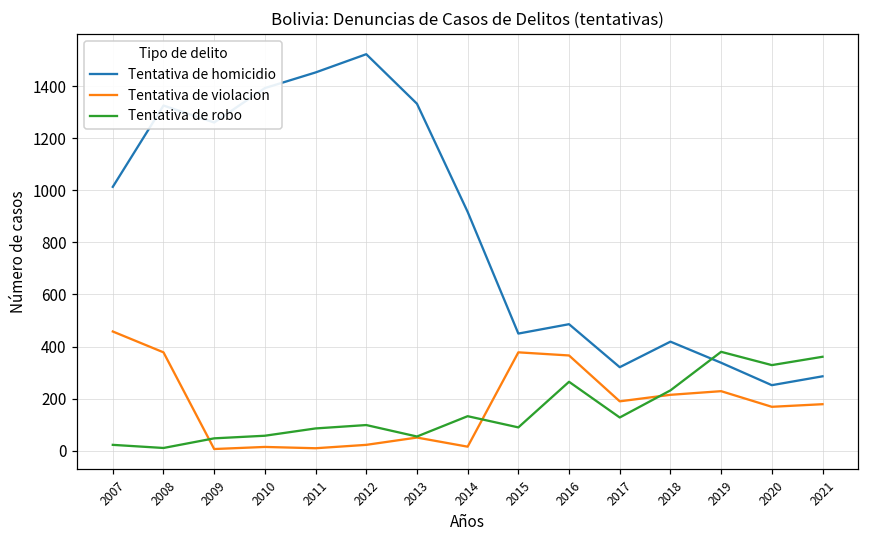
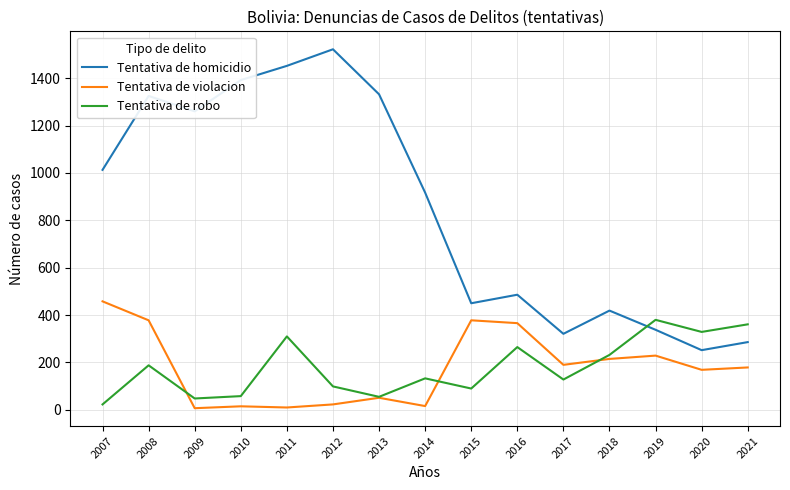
  {
    "Tentativa de homicidio": {
      "2007": 1010,
      "2011": 1450,
      "2012": 1520,
      "2013": 1330,
      "2014": 920,
      "2015": 450,
      "2016": 490,
      "2017": 320,
      "2018": 420,
      "2019": 340,
      "2020": 250,
      "2021": 290
    },
    "Tentativa de violacion": {
      "2007": 460,
      "2008": 380,
      "2009": 10,
      "2010": 20,
      "2011": 10,
      "2012": 20,
      "2014": 20,
      "2015": 380,
      "2016": 370,
      "2017": 190,
      "2018": 220,
      "2019": 230,
      "2020": 170,
      "2021": 180
    },
    "Tentativa de robo": {
      "2007": 20,
-     "2008": 10,
+     "2008": 190,
      "2009": 50,
      "2010": 60,
-     "2011": 90,
+     "2011": 310,
      "2012": 100,
      "2014": 130,
      "2015": 90,
      "2016": 270,
      "2017": 130,
      "2018": 230,
      "2019": 380,
      "2020": 330,
      "2021": 360
    }
  }
